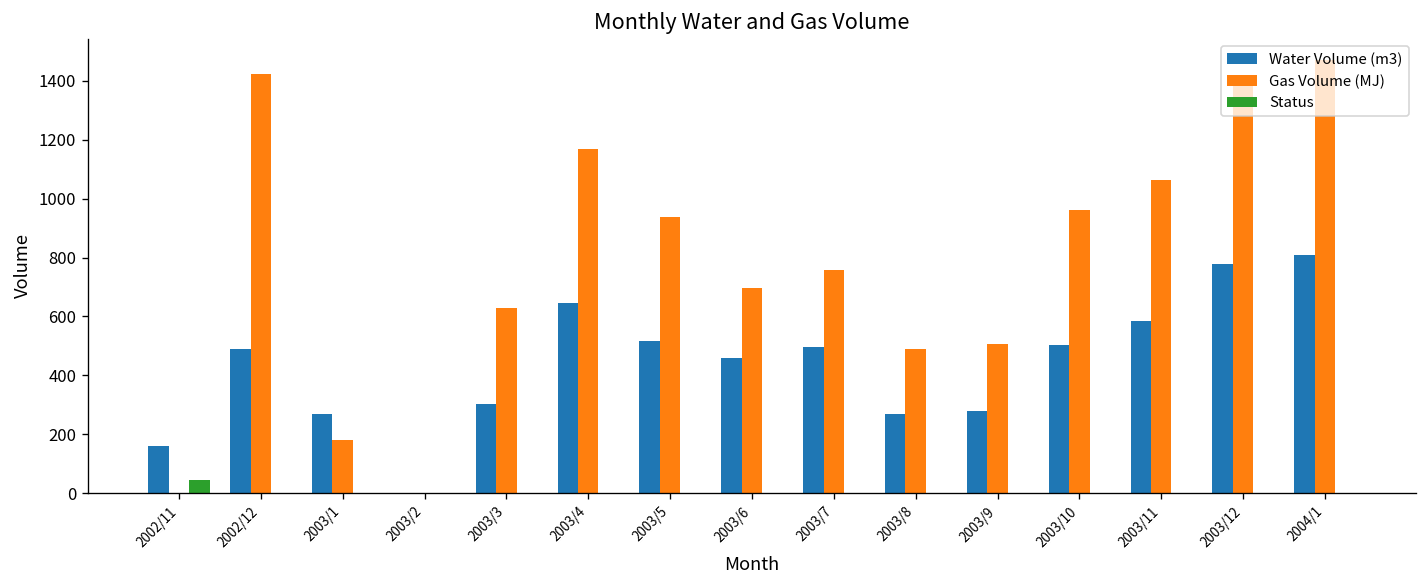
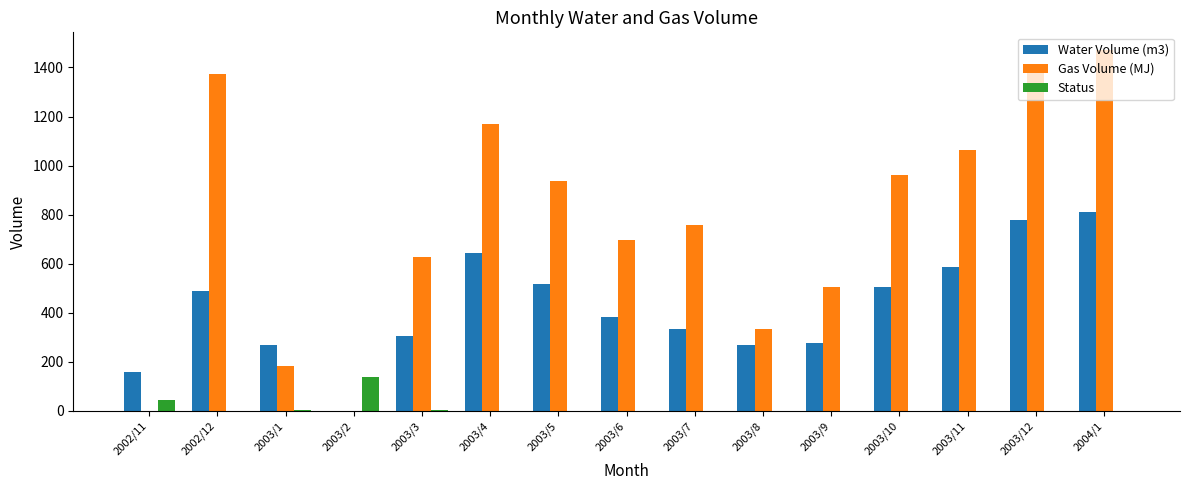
  {
    "Water Volume (m3)": {
      "2002/11": 160,
      "2002/12": 490,
      "2003/1": 270,
      "2003/2": 0,
      "2003/3": 300,
      "2003/4": 640,
      "2003/5": 520,
-     "2003/6": 460,
-     "2003/7": 500,
+     "2003/6": 380,
+     "2003/7": 330,
      "2003/8": 270,
      "2003/9": 280,
      "2003/10": 500,
      "2003/11": 590,
      "2003/12": 780,
      "2004/1": 810
    },
    "Gas Volume (MJ)": {
      "2002/11": 0,
-     "2002/12": 1420,
+     "2002/12": 1370,
      "2003/1": 180,
      "2003/2": 0,
      "2003/3": 630,
      "2003/4": 1170,
      "2003/5": 940,
      "2003/6": 700,
      "2003/7": 760,
-     "2003/8": 490,
+     "2003/8": 330,
      "2003/9": 510,
      "2003/10": 960,
      "2003/11": 1060
    },
    "Status": {
      "2002/11": 50,
      "2002/12": 0,
-     "2003/2": 0,
+     "2003/2": 140,
      "2003/4": 0,
      "2003/5": 0,
      "2003/6": 0,
      "2003/7": 0,
      "2003/8": 0,
      "2003/9": 0,
      "2003/10": 0,
      "2003/11": 0,
      "2003/12": 0,
      "2004/1": 0
    }
  }
